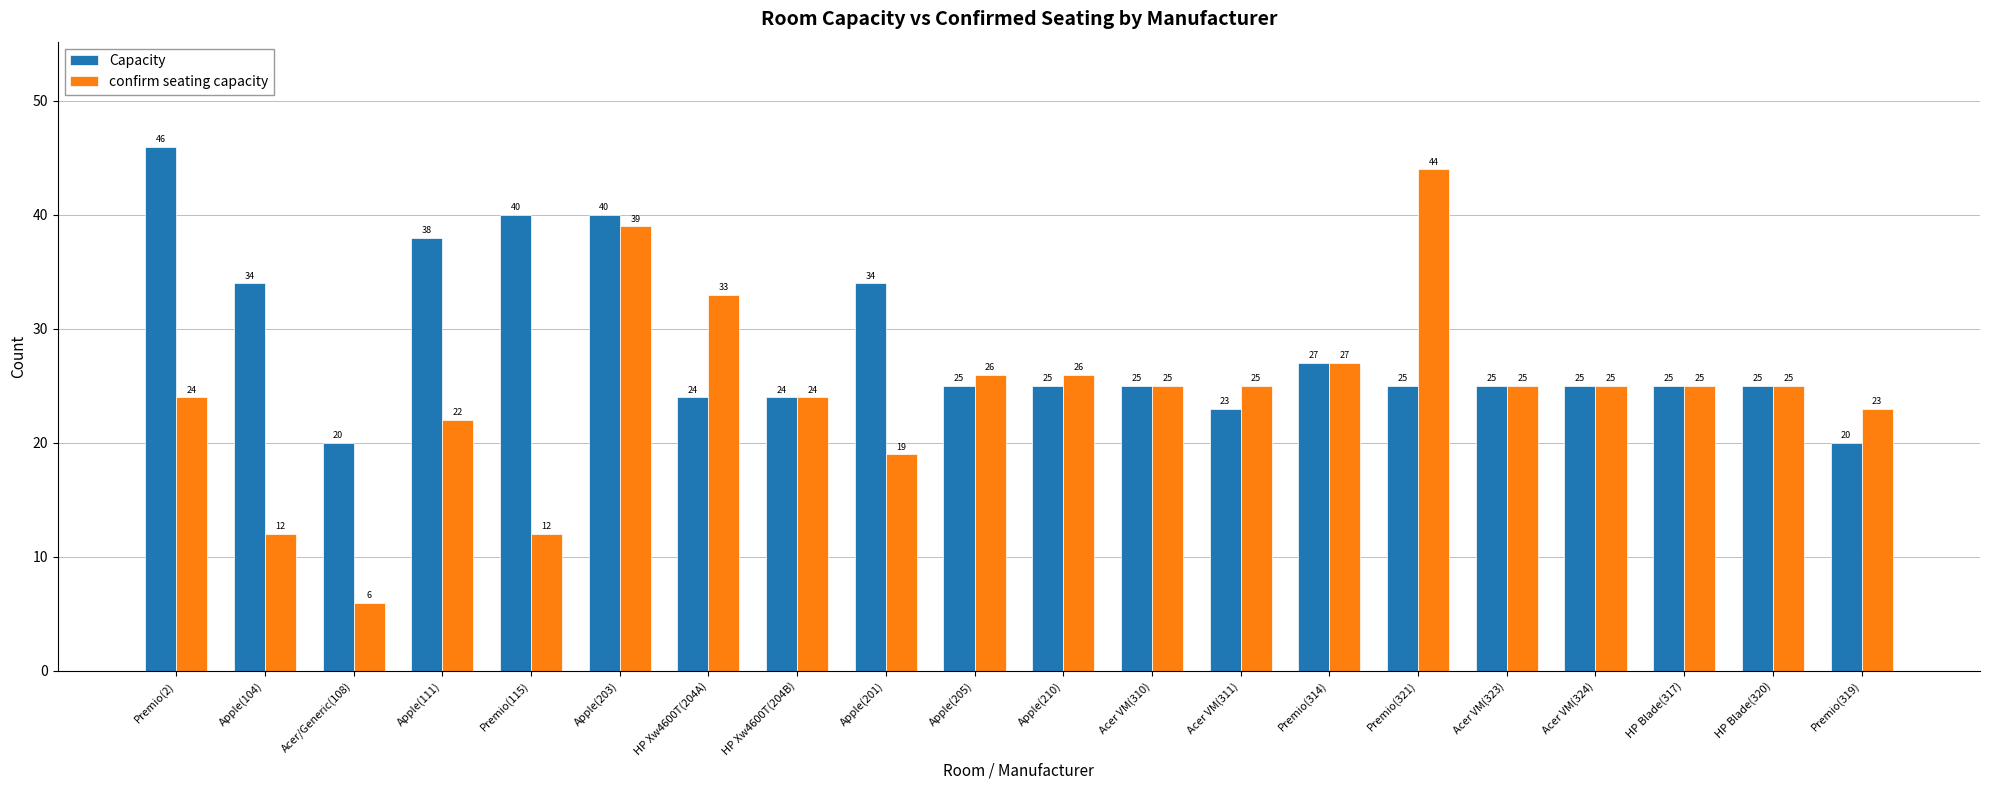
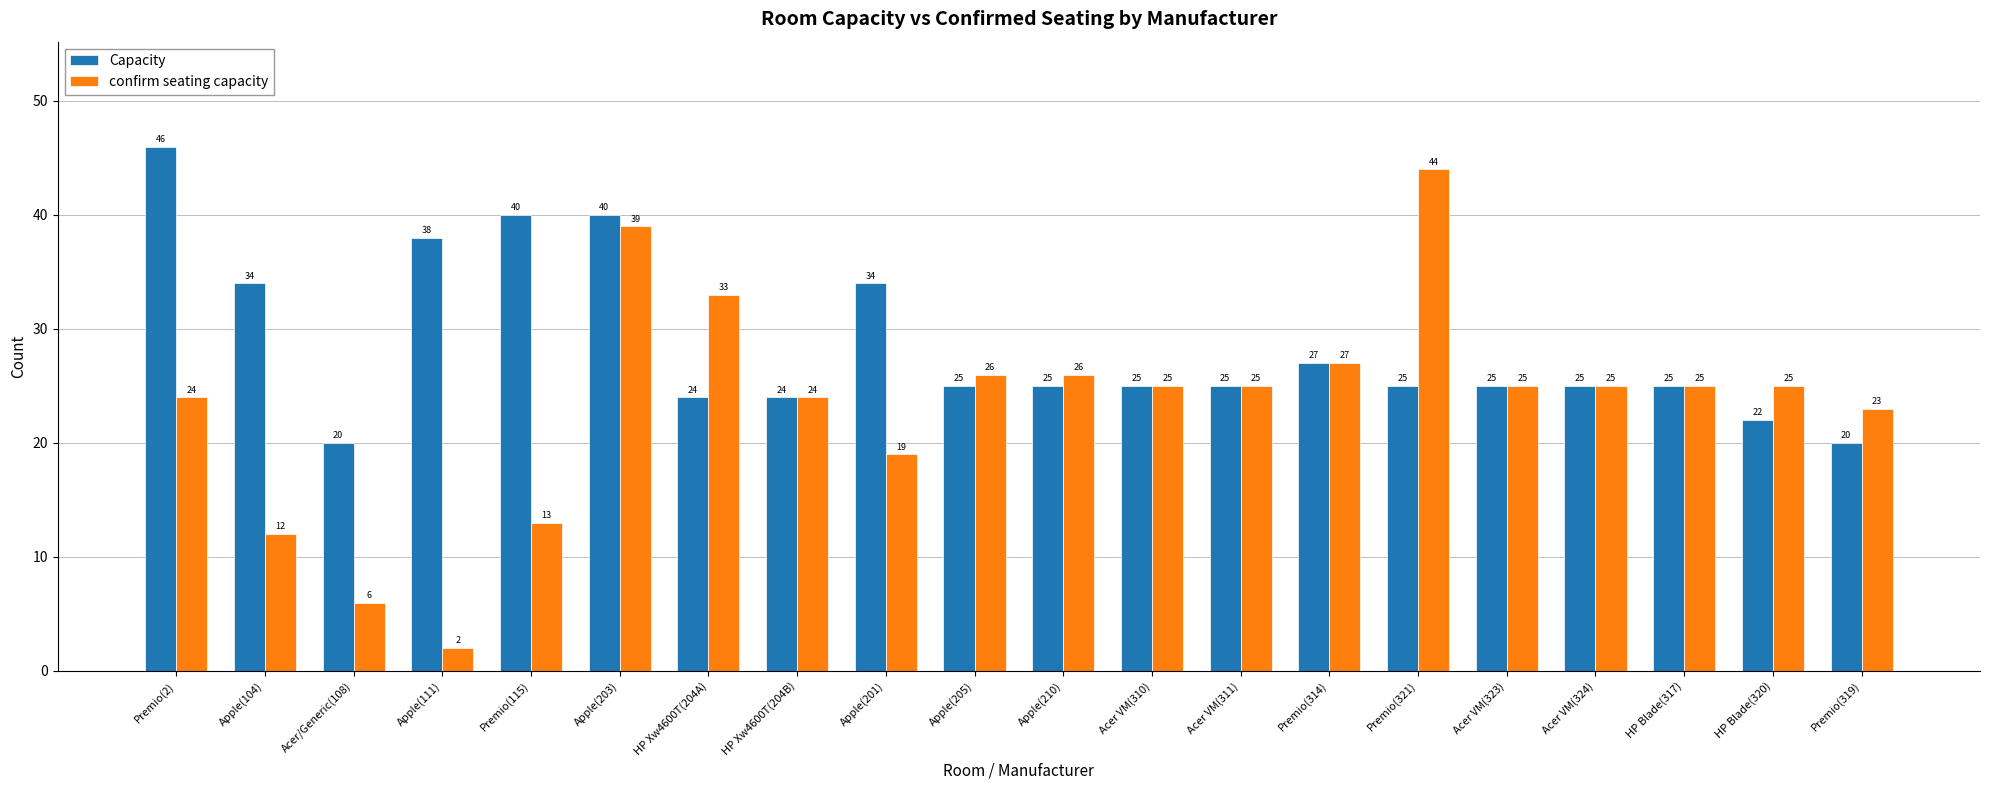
  {
    "Capacity": {
      "Premio(2)": 46,
      "Apple(104)": 34,
      "Acer/Generic(108)": 20,
      "Apple(111)": 38,
      "Premio(115)": 40,
      "Apple(203)": 40,
      "HP Xw4600T(204A)": 24,
      "HP Xw4600T(204B)": 24,
      "Apple(201)": 34,
      "Apple(205)": 25,
      "Apple(210)": 25,
      "Acer VM(310)": 25,
-     "Acer VM(311)": 23,
+     "Acer VM(311)": 25,
      "Premio(314)": 27,
      "Premio(321)": 25,
      "Acer VM(323)": 25,
      "Acer VM(324)": 25,
      "HP Blade(317)": 25,
-     "HP Blade(320)": 25,
+     "HP Blade(320)": 22,
      "Premio(319)": 20
    },
    "confirm seating capacity": {
      "Premio(2)": 24,
      "Apple(104)": 12,
      "Acer/Generic(108)": 6,
-     "Apple(111)": 22,
-     "Premio(115)": 12,
+     "Apple(111)": 2,
+     "Premio(115)": 13,
      "Apple(203)": 39,
      "HP Xw4600T(204A)": 33,
      "HP Xw4600T(204B)": 24,
      "Apple(201)": 19,
      "Apple(205)": 26,
      "Apple(210)": 26,
      "Acer VM(310)": 25,
      "Acer VM(311)": 25,
      "Premio(314)": 27,
      "Premio(321)": 44,
      "Acer VM(323)": 25,
      "Acer VM(324)": 25,
      "HP Blade(317)": 25,
      "HP Blade(320)": 25,
      "Premio(319)": 23
    }
  }
